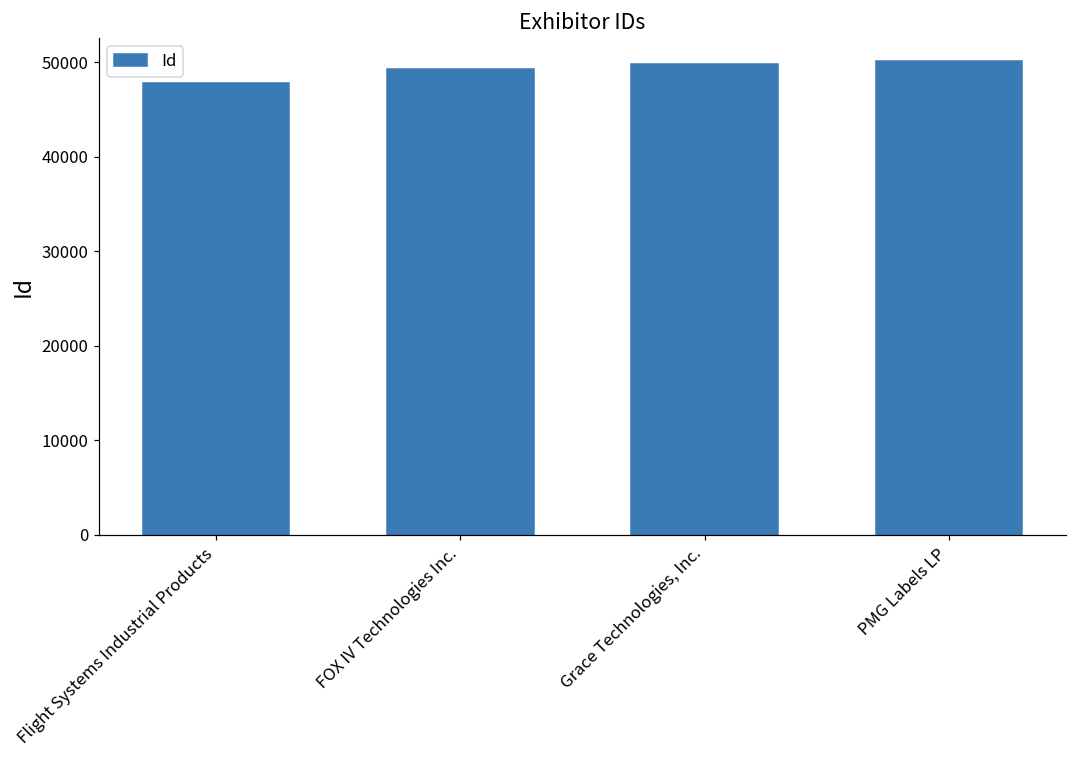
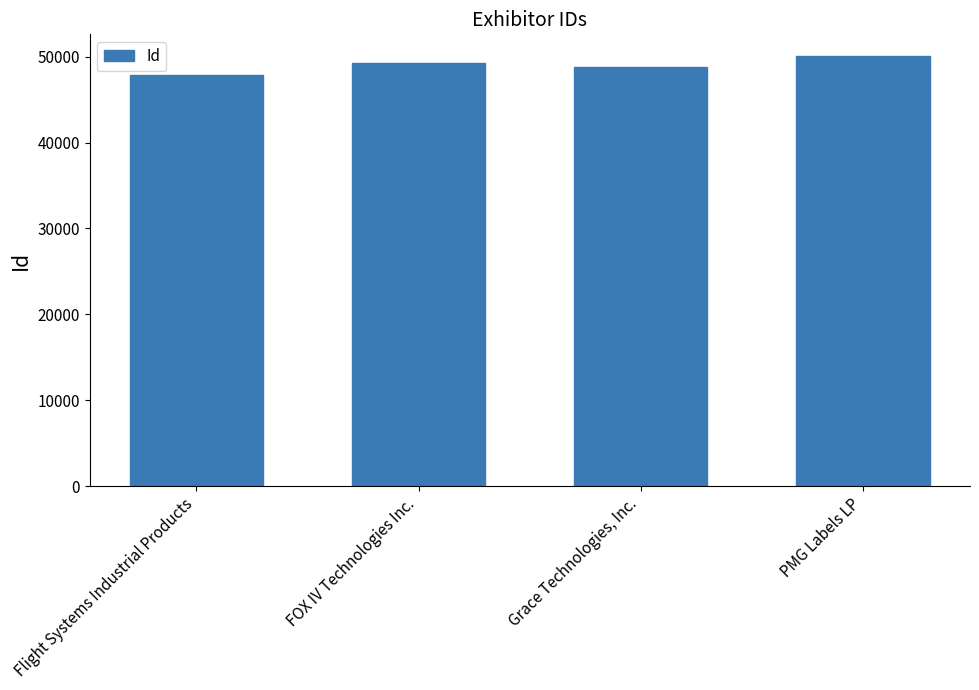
  {
    "Flight Systems Industrial Products": 48000,
    "FOX IV Technologies Inc.": 49000,
-   "Grace Technologies, Inc.": 50000,
+   "Grace Technologies, Inc.": 49000,
    "PMG Labels LP": 50000
  }
